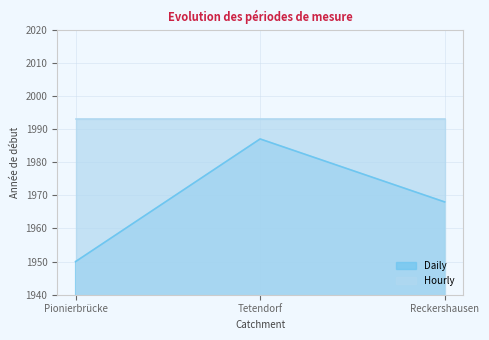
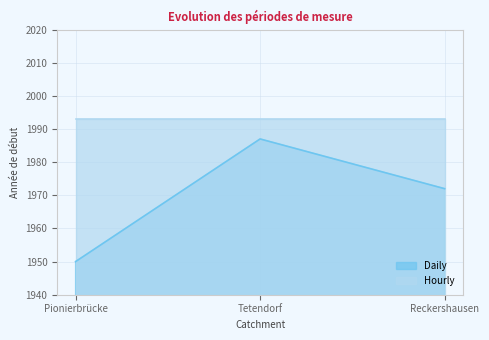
  {
    "Daily": {
      "Pionierbrücke": 1950,
      "Tetendorf": 1987,
-     "Reckershausen": 1968
+     "Reckershausen": 1972
    },
    "Hourly": {
      "Pionierbrücke": 1993,
      "Tetendorf": 1993,
      "Reckershausen": 1993
    }
  }
